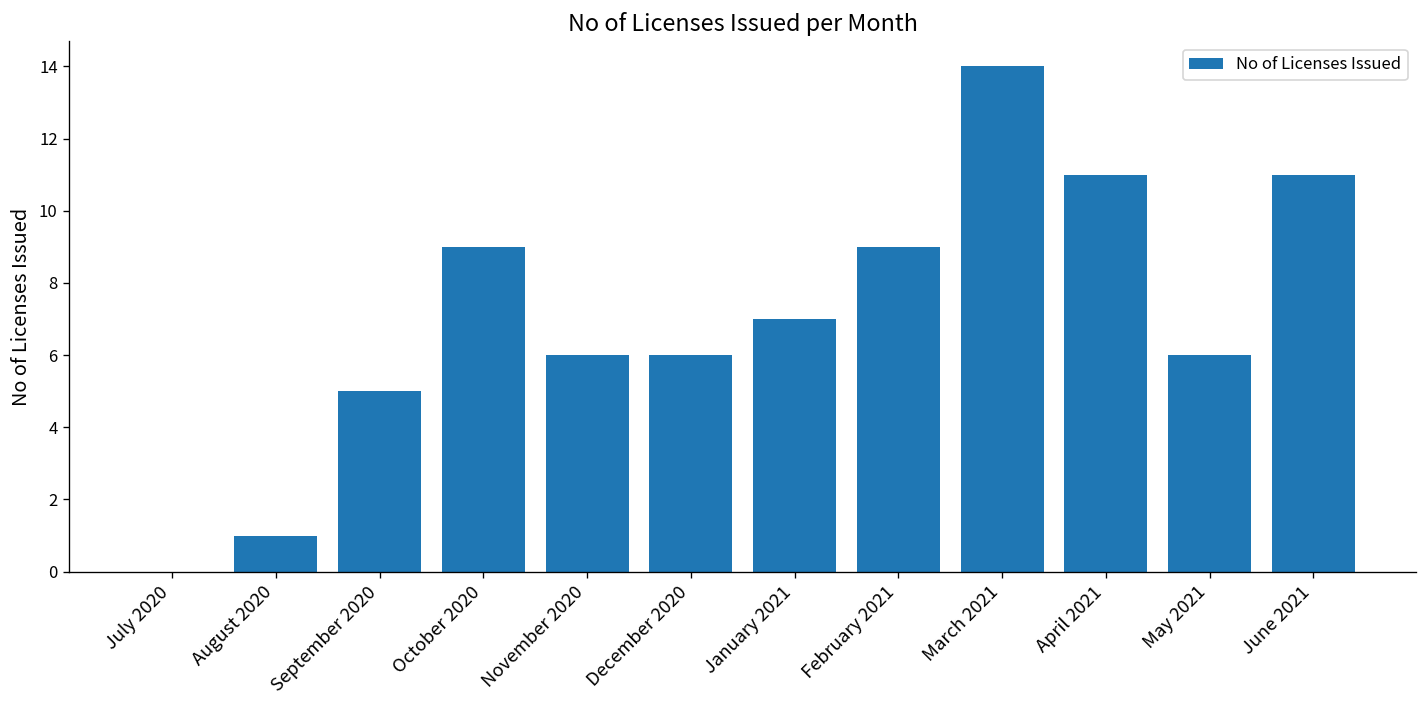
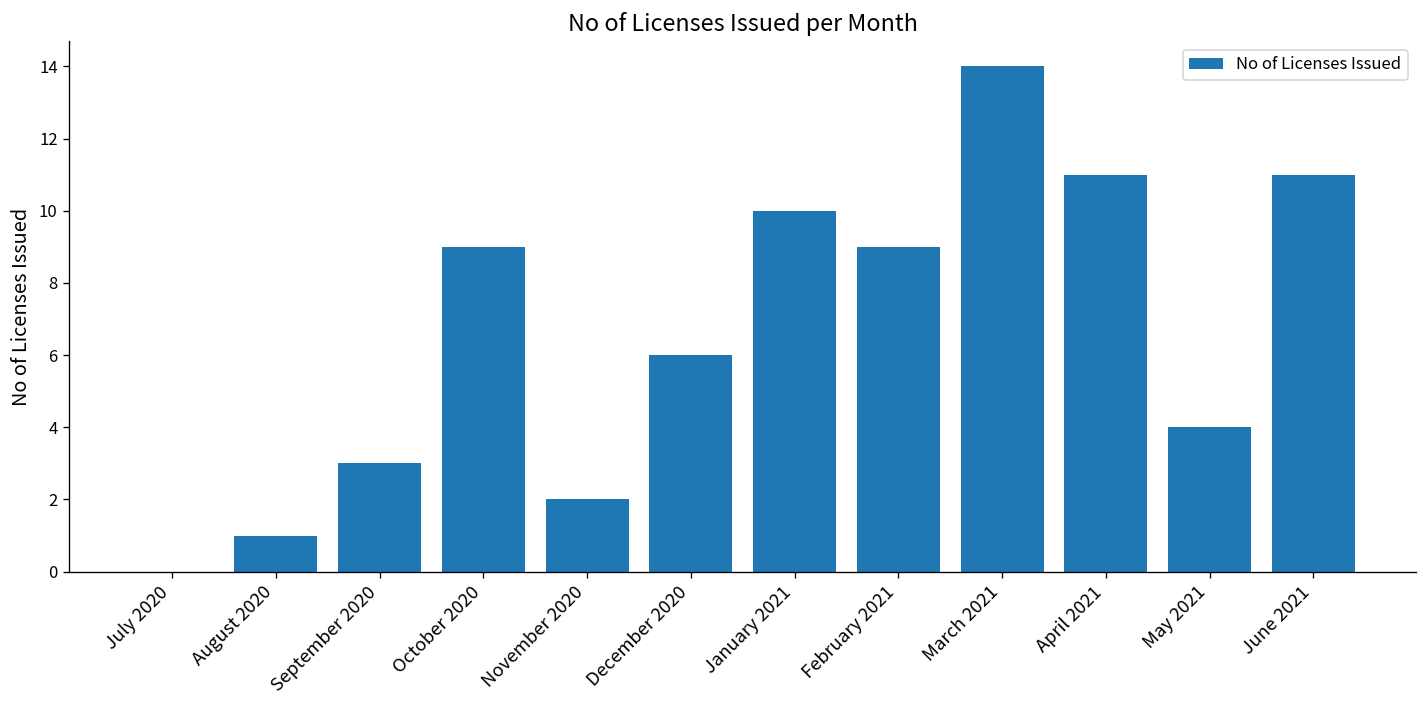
  {
    "July 2020": 0,
    "August 2020": 1,
-   "September 2020": 5,
+   "September 2020": 3,
    "October 2020": 9,
-   "November 2020": 6,
+   "November 2020": 2,
    "December 2020": 6,
-   "January 2021": 7,
+   "January 2021": 10,
    "February 2021": 9,
    "March 2021": 14,
    "April 2021": 11,
-   "May 2021": 6,
+   "May 2021": 4,
    "June 2021": 11
  }
